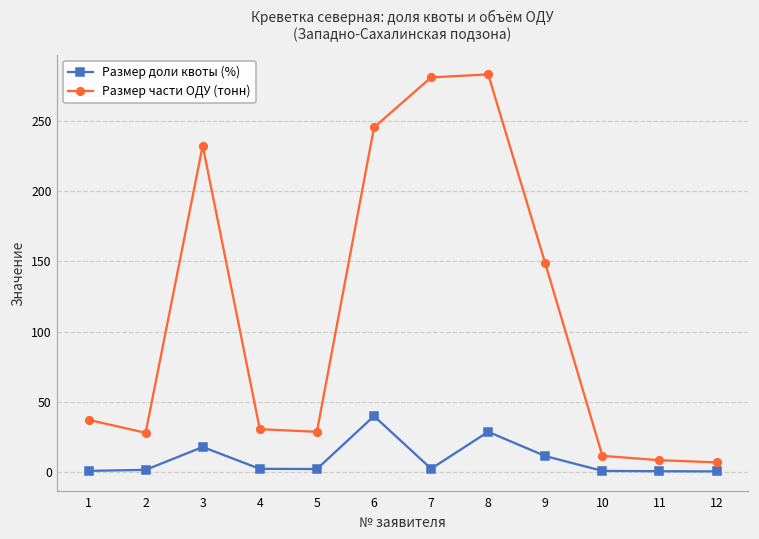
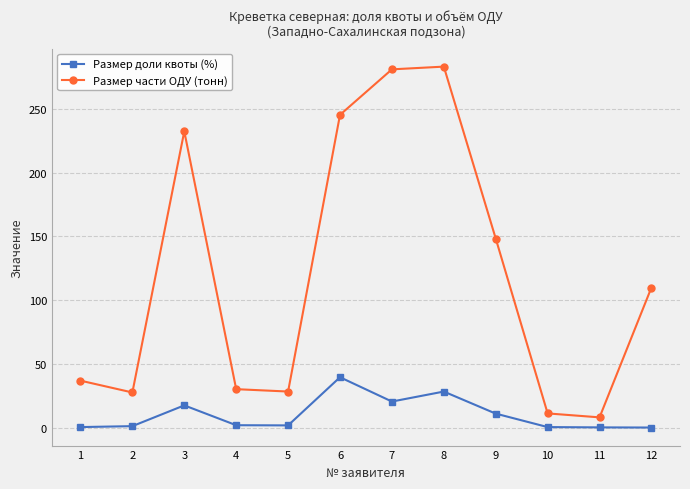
  {
    "Размер доли квоты (%)": {
      "1": 1,
      "2": 2,
      "3": 18,
      "4": 2,
      "5": 2,
      "6": 40,
-     "7": 2,
+     "7": 21,
      "8": 29,
      "9": 11,
      "10": 1,
      "11": 1,
      "12": 1
    },
    "Размер части ОДУ (тонн)": {
      "1": 37,
      "2": 28,
      "3": 232,
      "4": 31,
      "5": 29,
      "6": 245,
      "7": 281,
      "8": 283,
      "9": 148,
      "10": 12,
      "11": 8,
-     "12": 7
+     "12": 110
    }
  }
